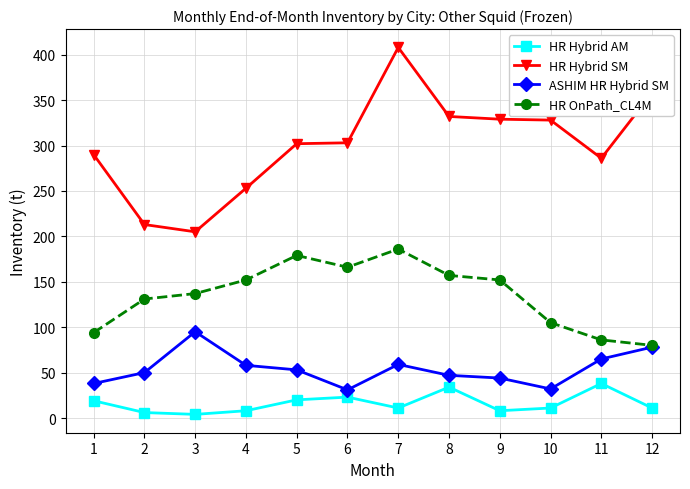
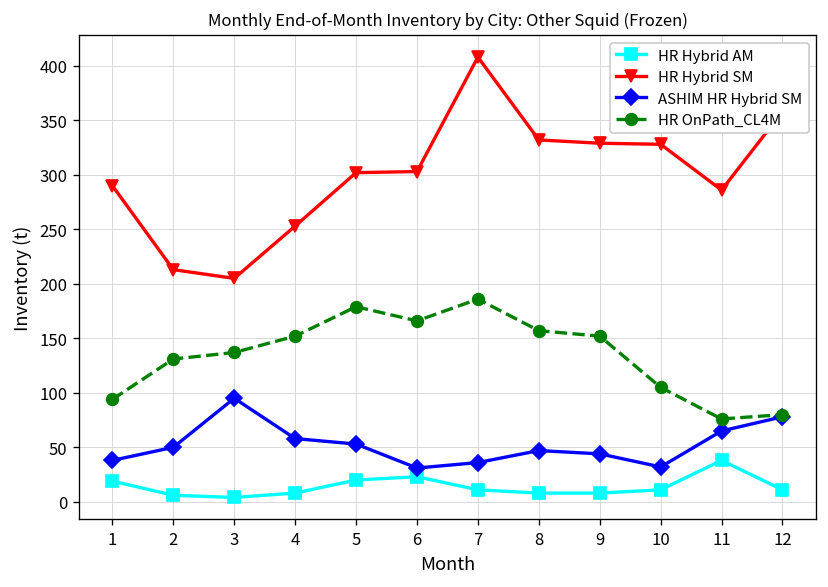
  {
    "HR Hybrid AM": {
      "1": 20,
      "2": 10,
      "3": 0,
      "4": 10,
      "5": 20,
      "6": 20,
      "7": 10,
-     "8": 30,
+     "8": 10,
      "9": 10,
      "10": 10,
      "11": 40,
      "12": 10
    },
    "HR Hybrid SM": {
      "1": 290,
      "2": 210,
      "3": 210,
      "4": 250,
      "5": 300,
      "6": 300,
      "7": 410,
      "8": 330,
      "9": 330,
      "10": 330,
      "11": 290
    },
    "ASHIM HR Hybrid SM": {
      "1": 40,
      "2": 50,
      "3": 100,
      "4": 60,
      "5": 50,
      "6": 30,
-     "7": 60,
+     "7": 40,
      "8": 50,
      "9": 40,
      "10": 30,
      "11": 70
    },
    "HR OnPath_CL4M": {
      "1": 90,
      "2": 130,
      "3": 140,
      "4": 150,
      "5": 180,
      "6": 170,
      "7": 190,
      "8": 160,
      "9": 150,
      "10": 110,
-     "11": 90
+     "11": 80
    }
  }
